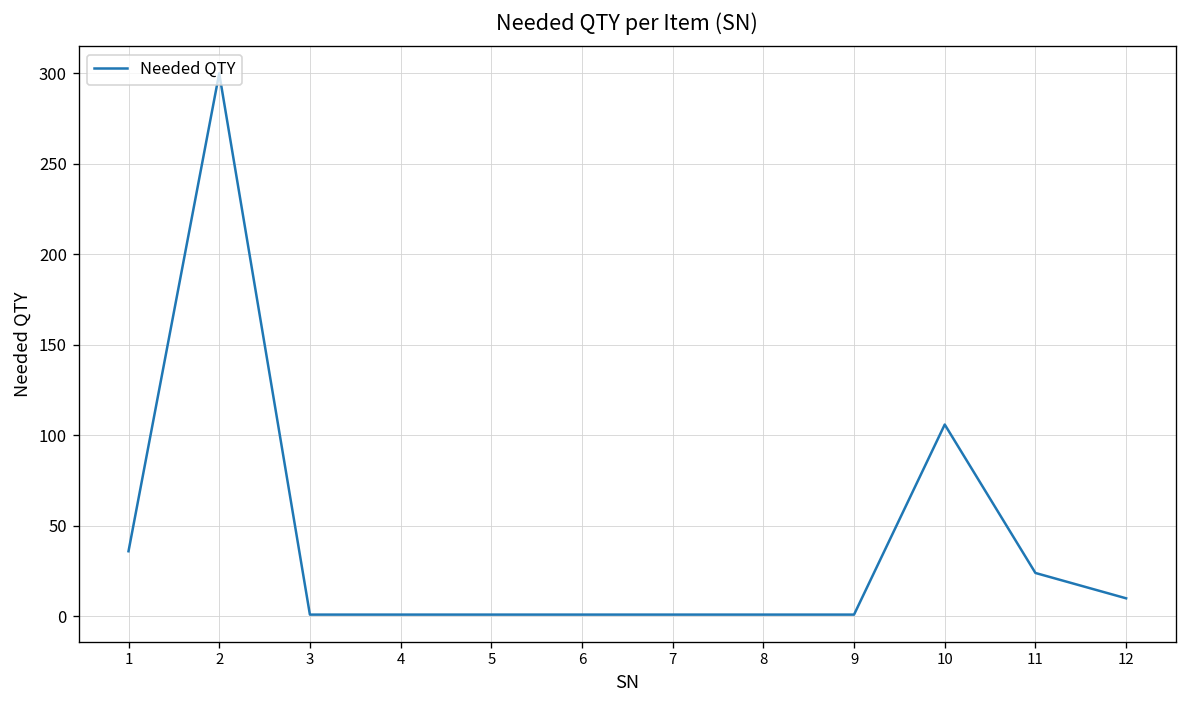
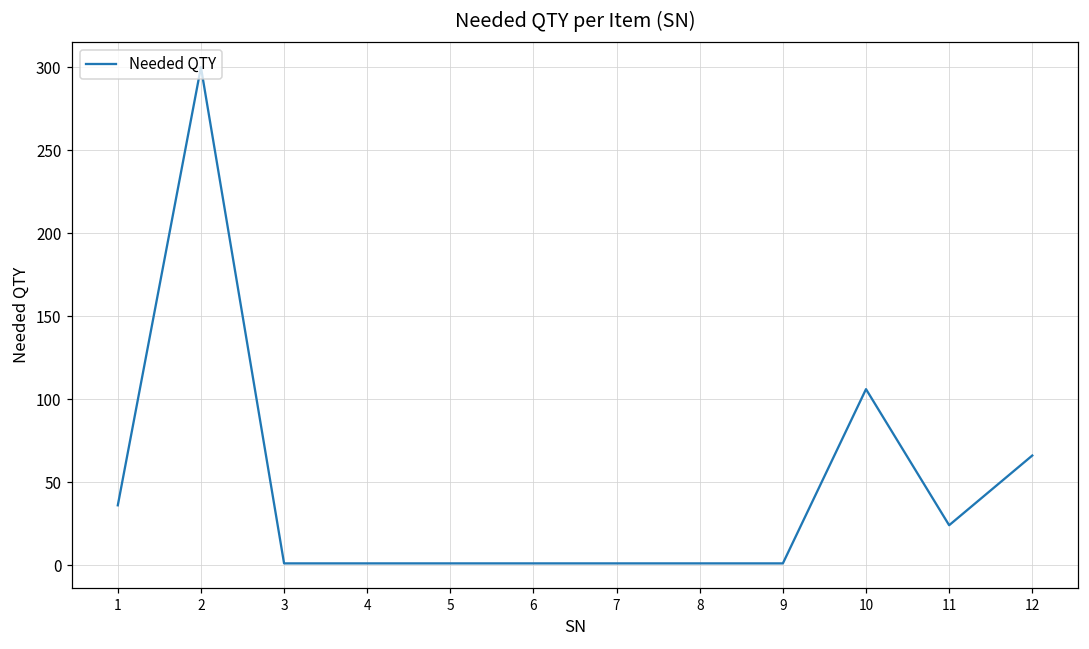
  {
    "1": 36,
    "3": 1,
    "4": 1,
    "5": 1,
    "6": 1,
    "7": 1,
    "8": 1,
    "9": 1,
    "10": 106,
    "11": 24,
-   "12": 10
+   "12": 66
  }
